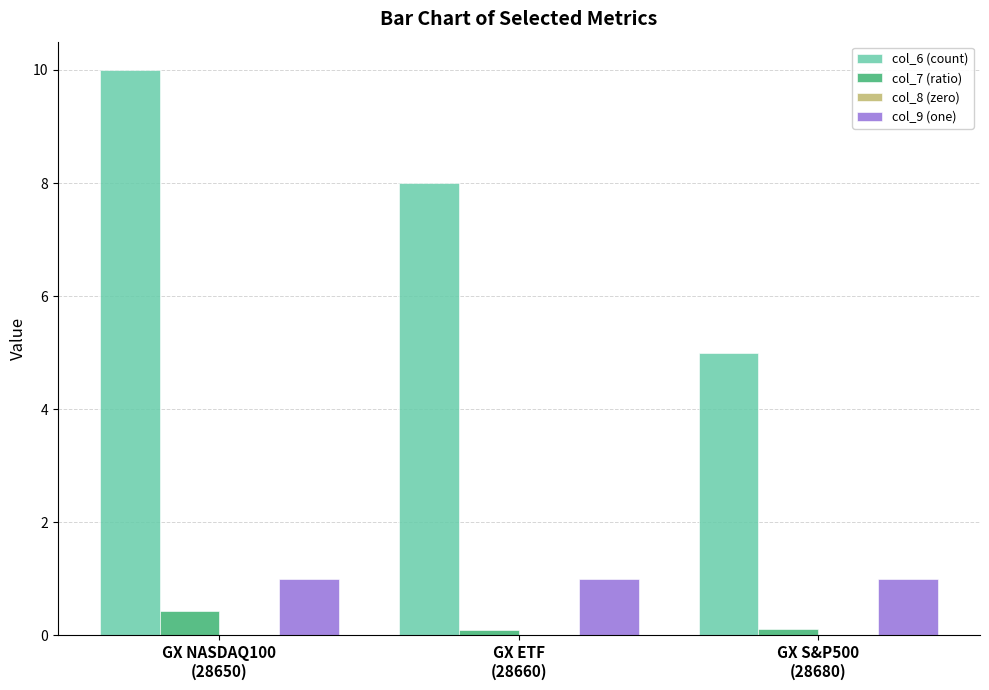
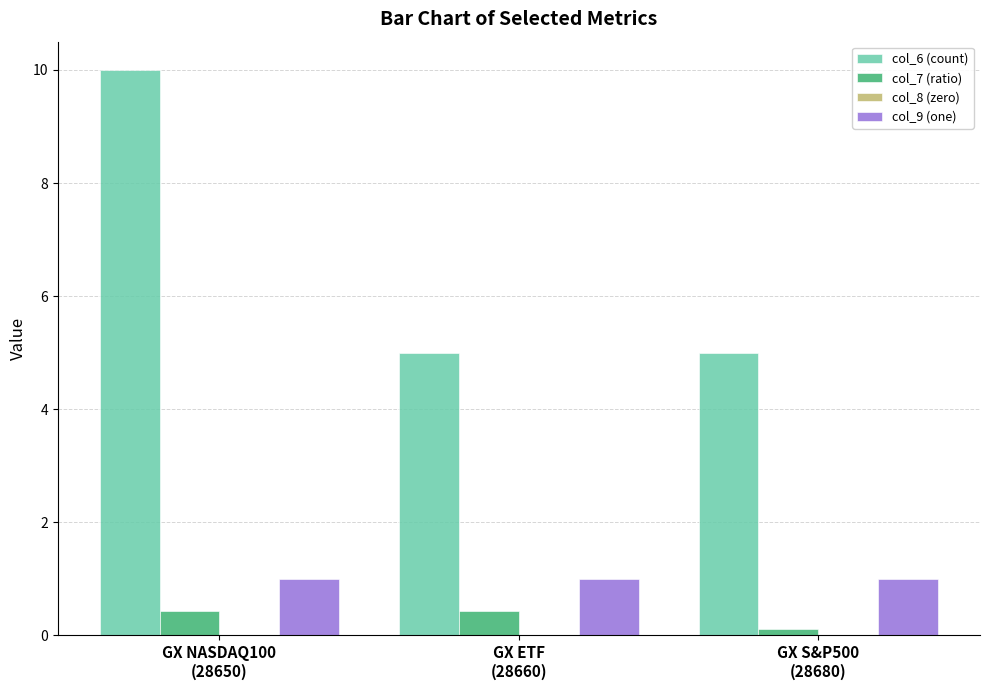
  {
    "col_6 (count)": {
      "GX NASDAQ100 (28650)": 10,
-     "GX ETF (28660)": 8,
+     "GX ETF (28660)": 5,
      "GX S&P500 (28680)": 5
    },
    "col_7 (ratio)": {
      "GX NASDAQ100 (28650)": 0.4,
-     "GX ETF (28660)": 0.1,
+     "GX ETF (28660)": 0.4,
      "GX S&P500 (28680)": 0.1
    },
    "col_8 (zero)": {
      "GX NASDAQ100 (28650)": 0.0,
      "GX ETF (28660)": 0.0,
      "GX S&P500 (28680)": 0.0
    },
    "col_9 (one)": {
      "GX NASDAQ100 (28650)": 1.0,
      "GX ETF (28660)": 1.0,
      "GX S&P500 (28680)": 1.0
    }
  }
